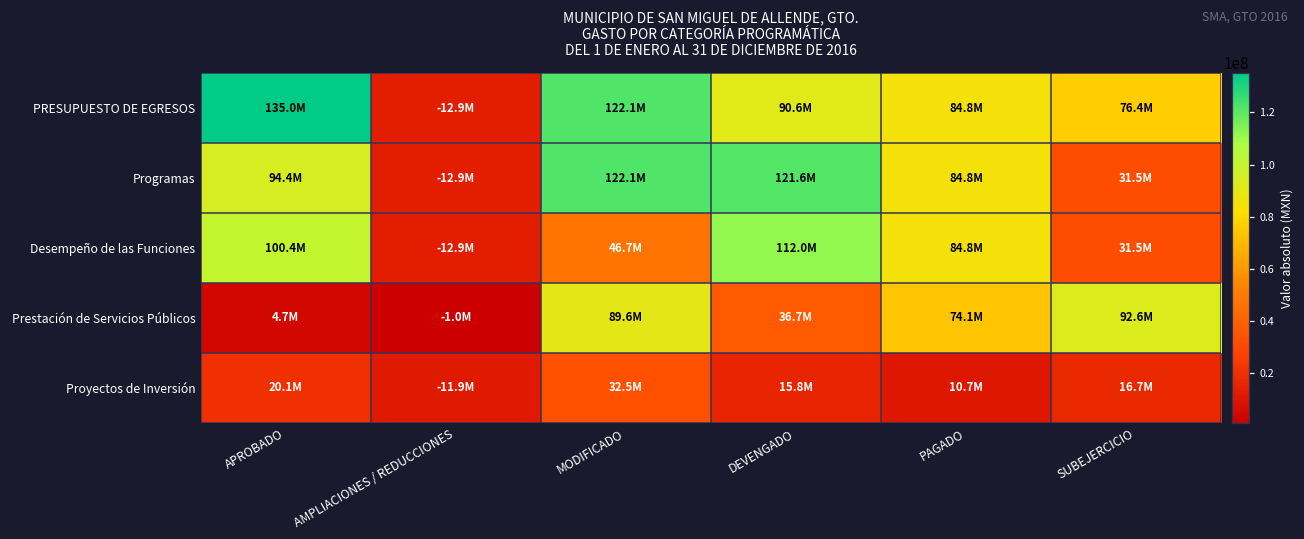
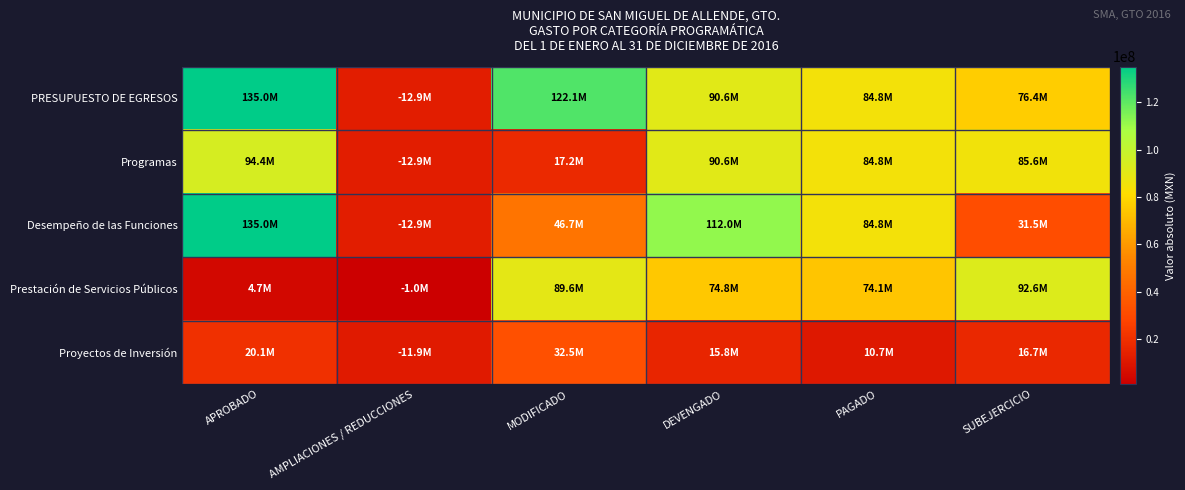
  {
    "PRESUPUESTO DE EGRESOS": {
      "APROBADO": "135.0M",
      "AMPLIACIONES / REDUCCIONES": "-12.9M",
      "MODIFICADO": "122.1M",
      "DEVENGADO": "90.6M",
      "PAGADO": "84.8M",
      "SUBEJERCICIO": "76.4M"
    },
    "Programas": {
      "APROBADO": "94.4M",
      "AMPLIACIONES / REDUCCIONES": "-12.9M",
-     "MODIFICADO": "122.1M",
-     "DEVENGADO": "121.6M",
+     "MODIFICADO": "17.2M",
+     "DEVENGADO": "90.6M",
      "PAGADO": "84.8M",
-     "SUBEJERCICIO": "31.5M"
+     "SUBEJERCICIO": "85.6M"
    },
    "Desempeño de las Funciones": {
-     "APROBADO": "100.4M",
+     "APROBADO": "135.0M",
      "AMPLIACIONES / REDUCCIONES": "-12.9M",
      "MODIFICADO": "46.7M",
      "DEVENGADO": "112.0M",
      "PAGADO": "84.8M",
      "SUBEJERCICIO": "31.5M"
    },
    "Prestación de Servicios Públicos": {
      "APROBADO": "4.7M",
      "AMPLIACIONES / REDUCCIONES": "-1.0M",
      "MODIFICADO": "89.6M",
-     "DEVENGADO": "36.7M",
+     "DEVENGADO": "74.8M",
      "PAGADO": "74.1M",
      "SUBEJERCICIO": "92.6M"
    },
    "Proyectos de Inversión": {
      "APROBADO": "20.1M",
      "AMPLIACIONES / REDUCCIONES": "-11.9M",
      "MODIFICADO": "32.5M",
      "DEVENGADO": "15.8M",
      "PAGADO": "10.7M",
      "SUBEJERCICIO": "16.7M"
    }
  }
